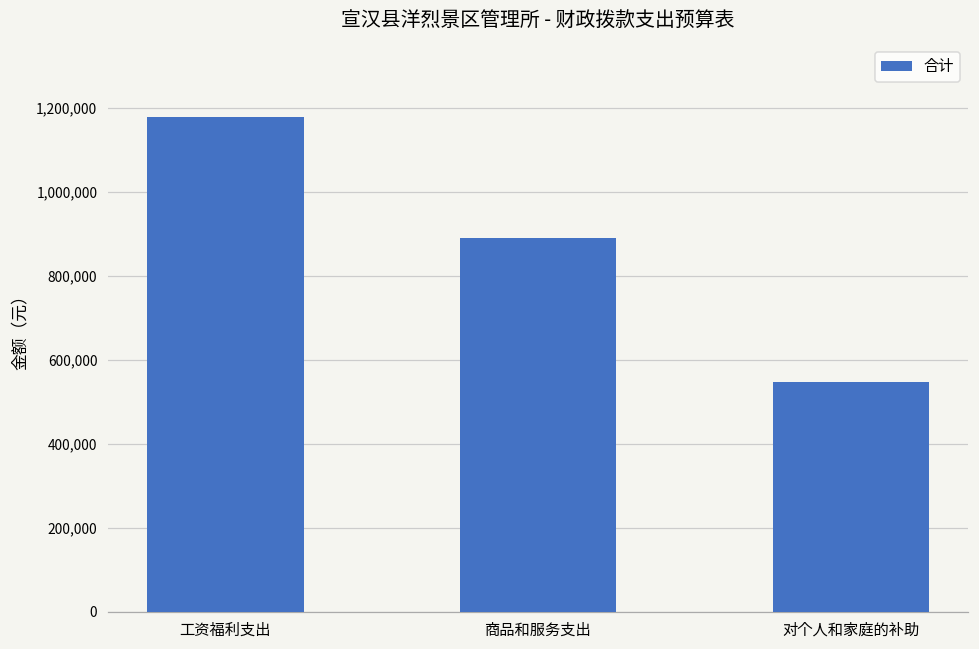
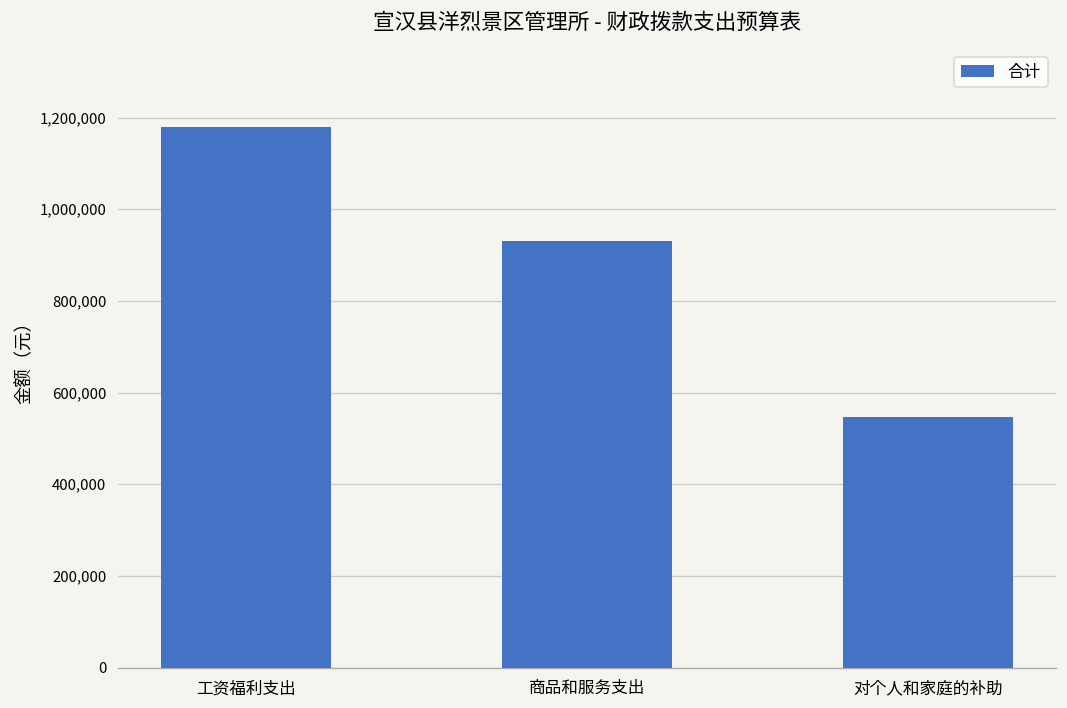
  {
    "工资福利支出": "1,180,000",
-   "商品和服务支出": "890,000",
+   "商品和服务支出": "930,000",
    "对个人和家庭的补助": "550,000"
  }
